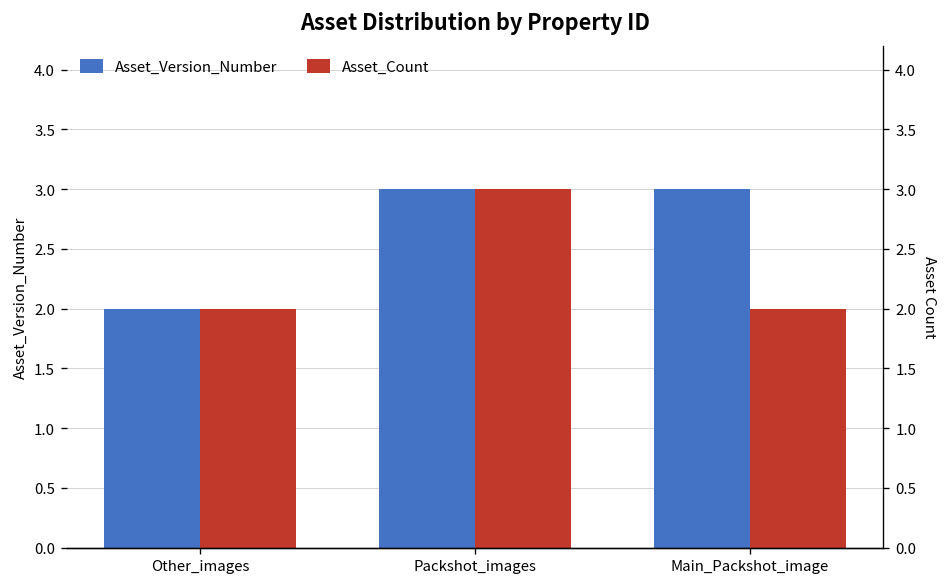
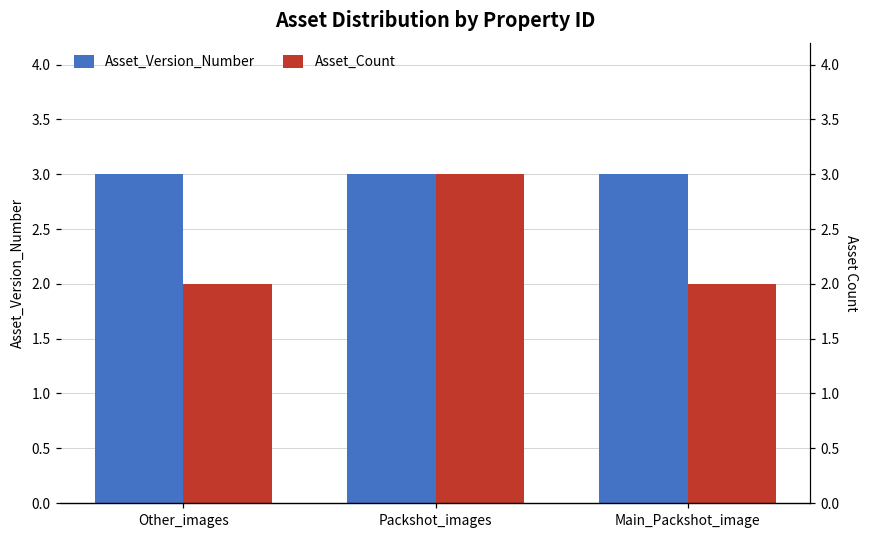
  {
    "Asset_Version_Number": {
-     "Other_images": 2,
+     "Other_images": 3,
      "Packshot_images": 3,
      "Main_Packshot_image": 3
    },
    "Asset_Count": {
      "Other_images": 2,
      "Packshot_images": 3,
      "Main_Packshot_image": 2
    }
  }
